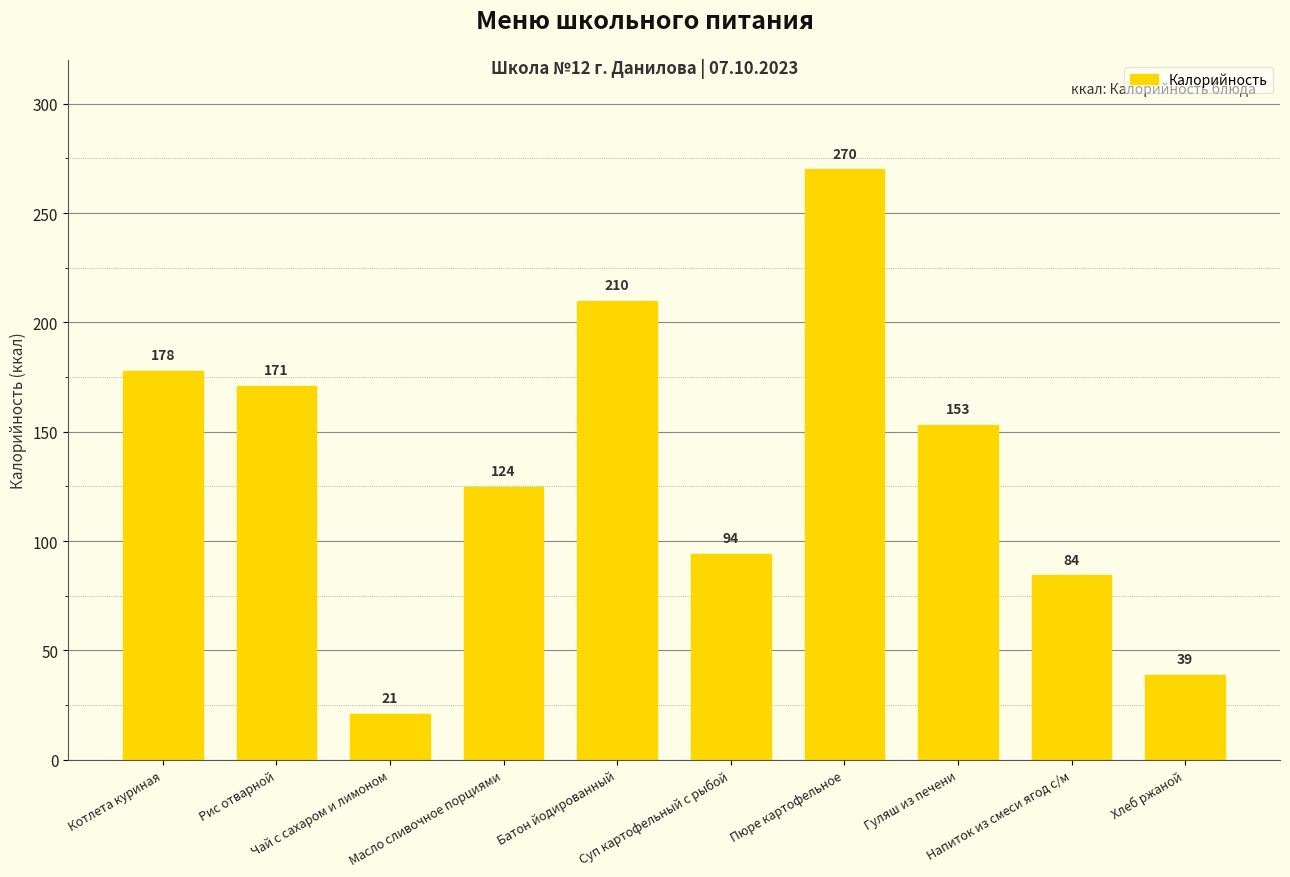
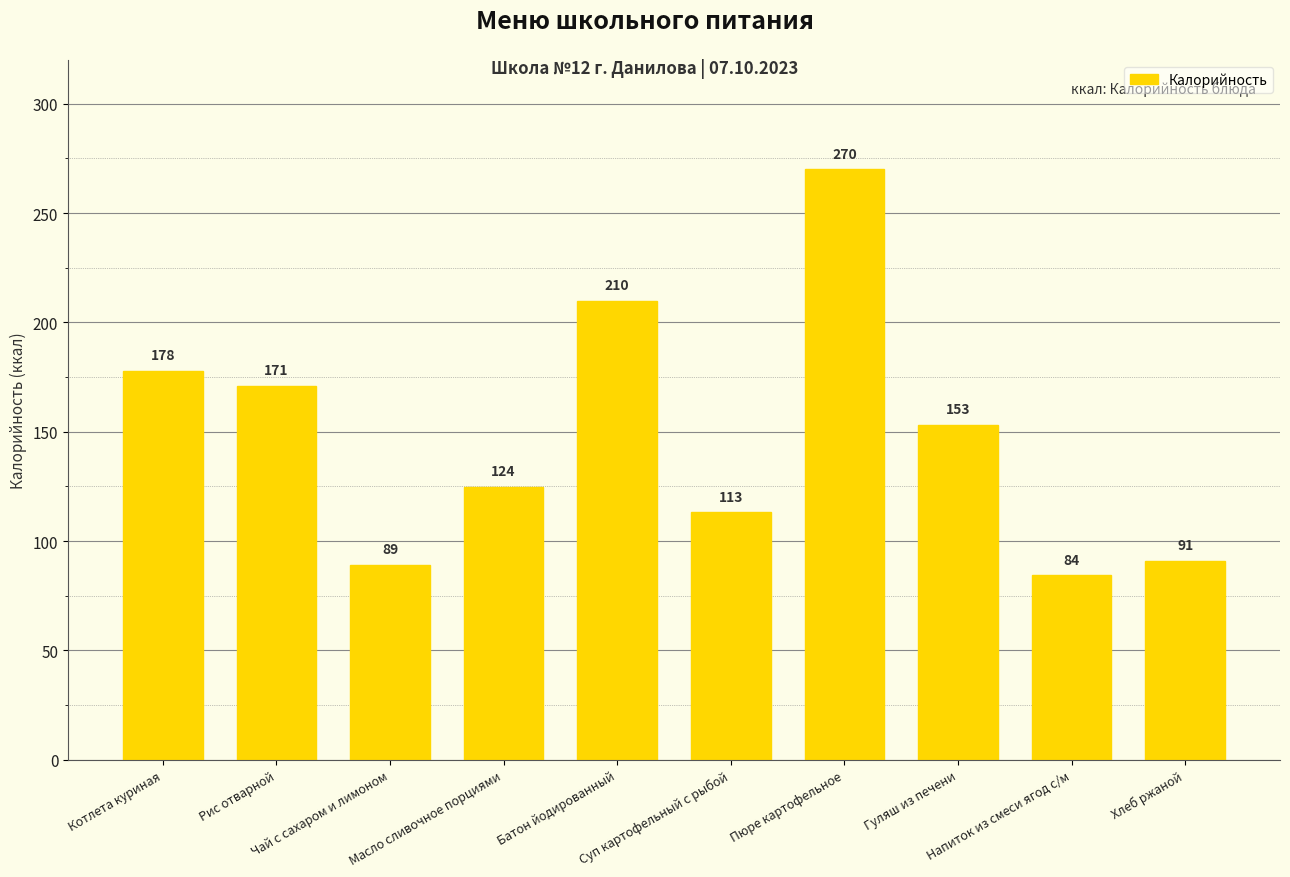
  {
    "Котлета куриная": 178,
    "Рис отварной": 171,
-   "Чай с сахаром и лимоном": 21,
+   "Чай с сахаром и лимоном": 89,
    "Батон йодированный": 210,
-   "Суп картофельный с рыбой": 94,
+   "Суп картофельный с рыбой": 113,
    "Пюре картофельное": 270,
    "Гуляш из печени": 153,
    "Напиток из смеси ягод с/м": 84,
-   "Хлеб ржаной": 39
+   "Хлеб ржаной": 91
  }
